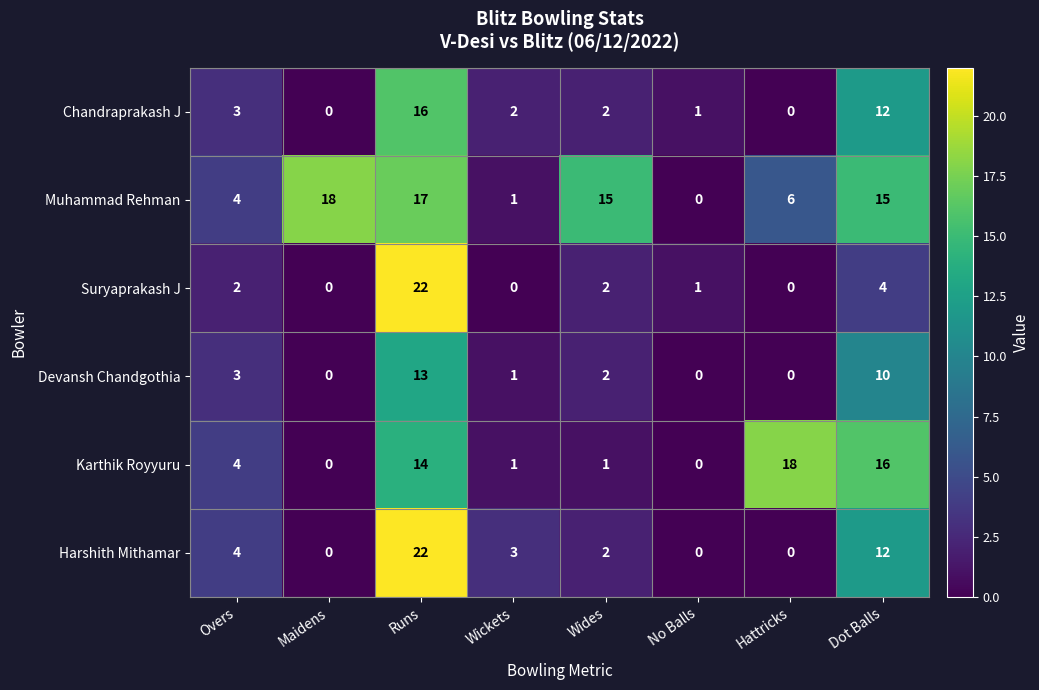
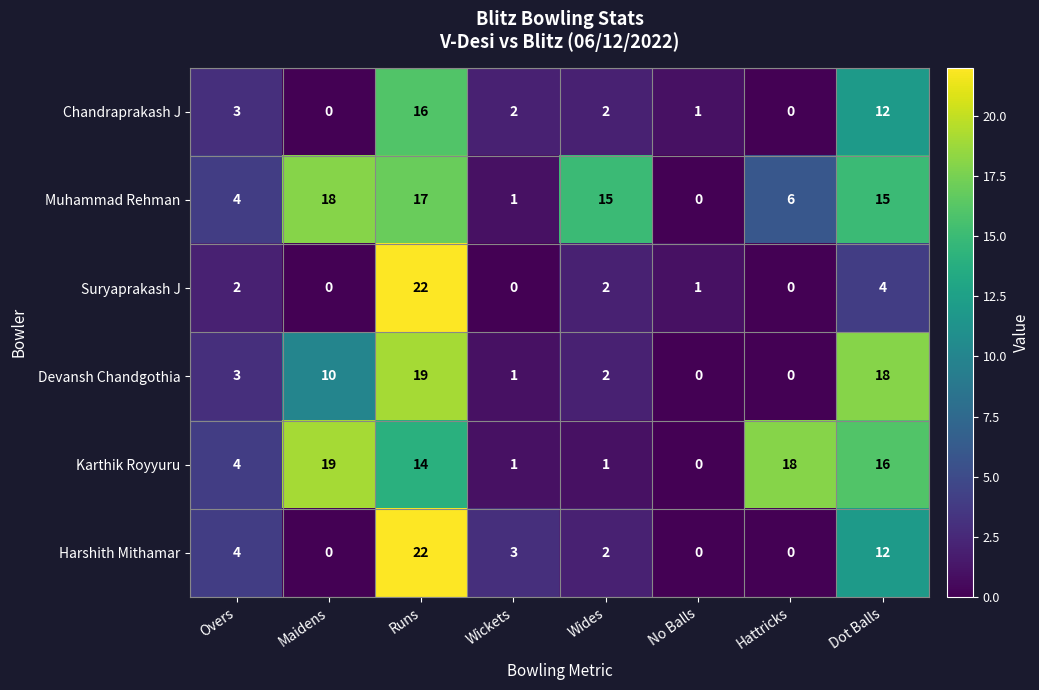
  {
    "Chandraprakash J": {
      "Overs": 3,
      "Maidens": 0,
      "Runs": 16,
      "Wickets": 2,
      "Wides": 2,
      "No Balls": 1,
      "Hattricks": 0,
      "Dot Balls": 12
    },
    "Muhammad Rehman": {
      "Overs": 4,
      "Maidens": 18,
      "Runs": 17,
      "Wickets": 1,
      "Wides": 15,
      "No Balls": 0,
      "Hattricks": 6,
      "Dot Balls": 15
    },
    "Suryaprakash J": {
      "Overs": 2,
      "Maidens": 0,
      "Runs": 22,
      "Wickets": 0,
      "Wides": 2,
      "No Balls": 1,
      "Hattricks": 0,
      "Dot Balls": 4
    },
    "Devansh Chandgothia": {
      "Overs": 3,
-     "Maidens": 0,
-     "Runs": 13,
+     "Maidens": 10,
+     "Runs": 19,
      "Wickets": 1,
      "Wides": 2,
      "No Balls": 0,
      "Hattricks": 0,
-     "Dot Balls": 10
+     "Dot Balls": 18
    },
    "Karthik Royyuru": {
      "Overs": 4,
-     "Maidens": 0,
+     "Maidens": 19,
      "Runs": 14,
      "Wickets": 1,
      "Wides": 1,
      "No Balls": 0,
      "Hattricks": 18,
      "Dot Balls": 16
    },
    "Harshith Mithamar": {
      "Overs": 4,
      "Maidens": 0,
      "Runs": 22,
      "Wickets": 3,
      "Wides": 2,
      "No Balls": 0,
      "Hattricks": 0,
      "Dot Balls": 12
    }
  }
